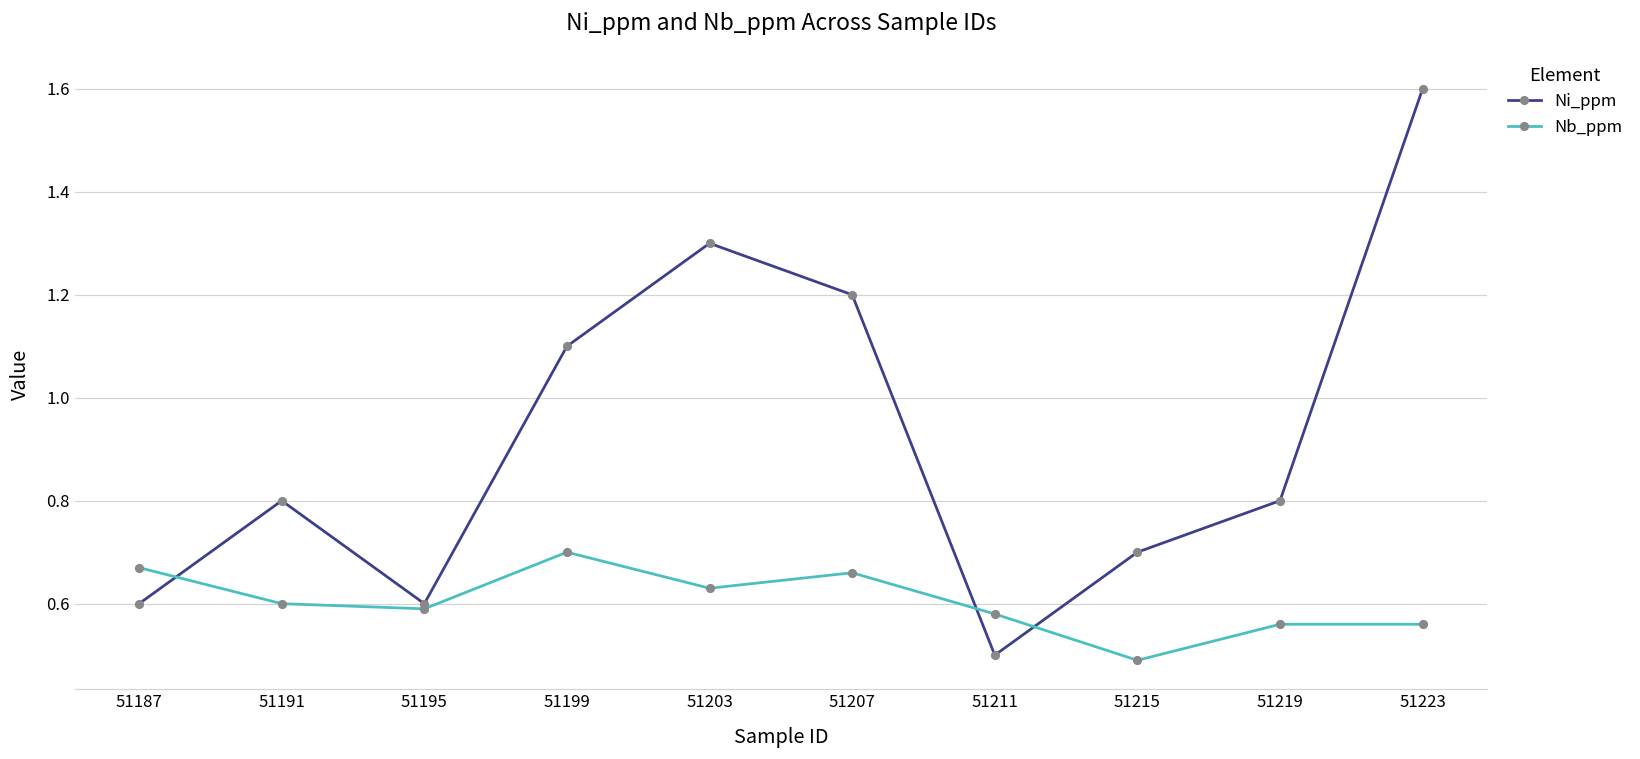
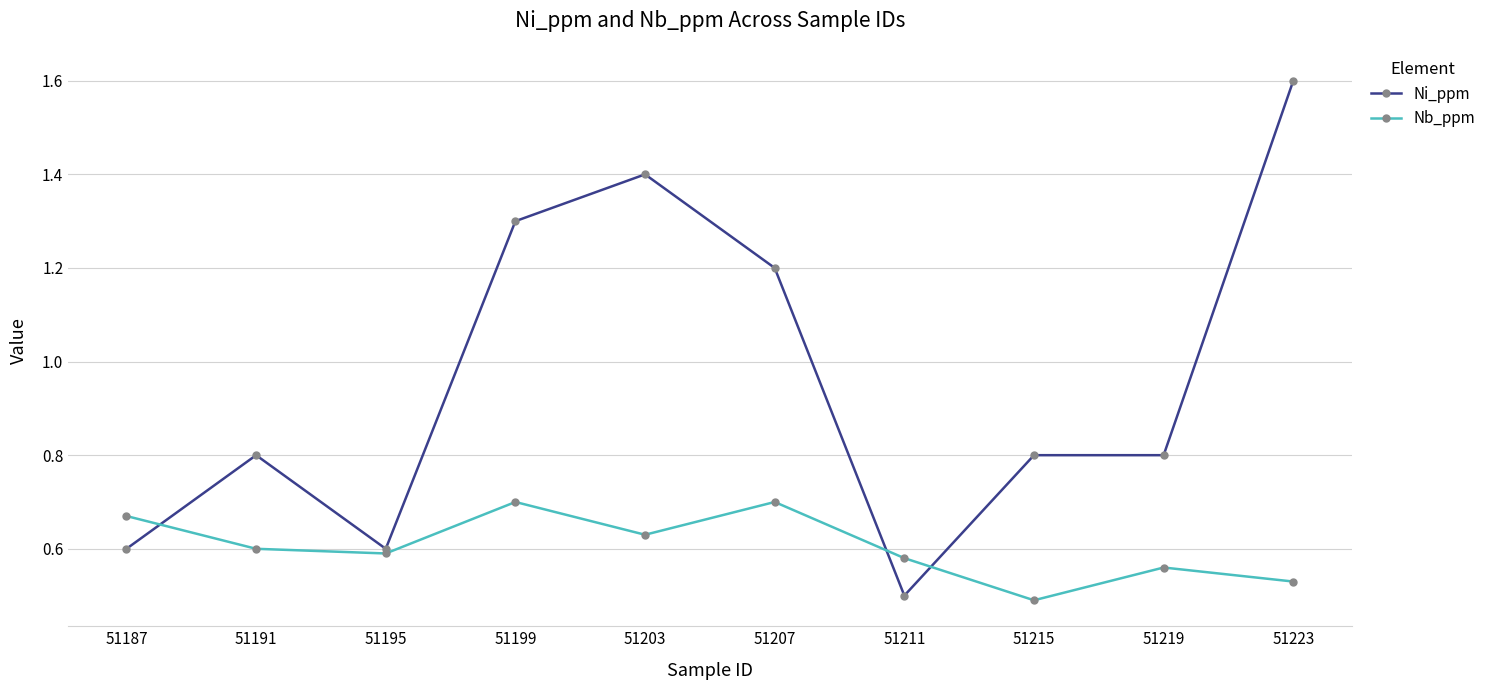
  {
    "Ni_ppm": {
      "51187": 0.6,
      "51191": 0.8,
      "51195": 0.6,
-     "51199": 1.1,
-     "51203": 1.3,
+     "51199": 1.3,
+     "51203": 1.4,
      "51207": 1.2,
      "51211": 0.5,
-     "51215": 0.7,
+     "51215": 0.8,
      "51219": 0.8,
      "51223": 1.6
    },
    "Nb_ppm": {
      "51187": 0.67,
      "51191": 0.60,
      "51195": 0.59,
      "51199": 0.70,
      "51203": 0.63,
-     "51207": 0.66,
+     "51207": 0.70,
      "51211": 0.58,
      "51215": 0.49,
      "51219": 0.56,
-     "51223": 0.56
+     "51223": 0.53
    }
  }
